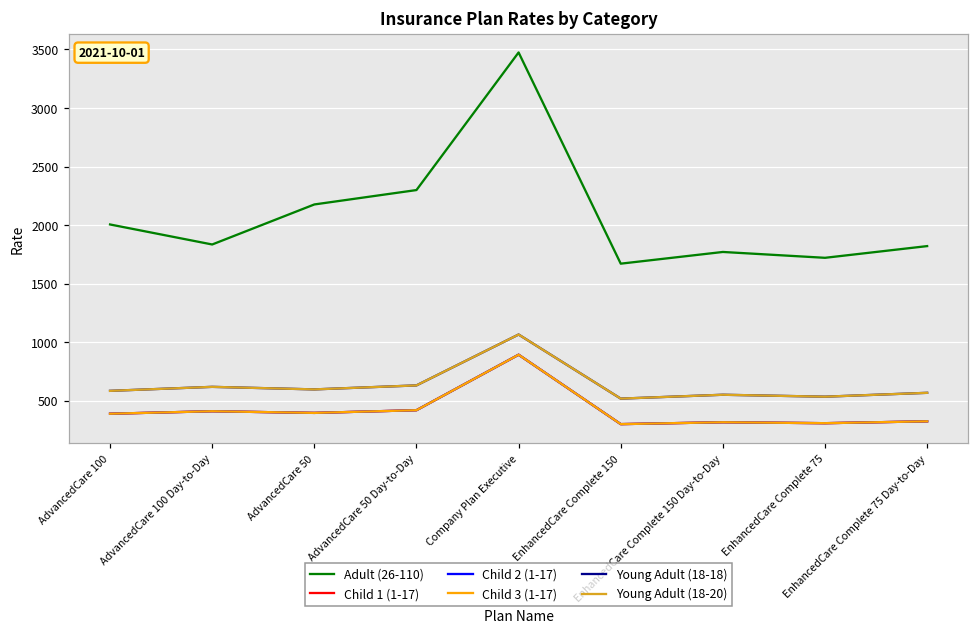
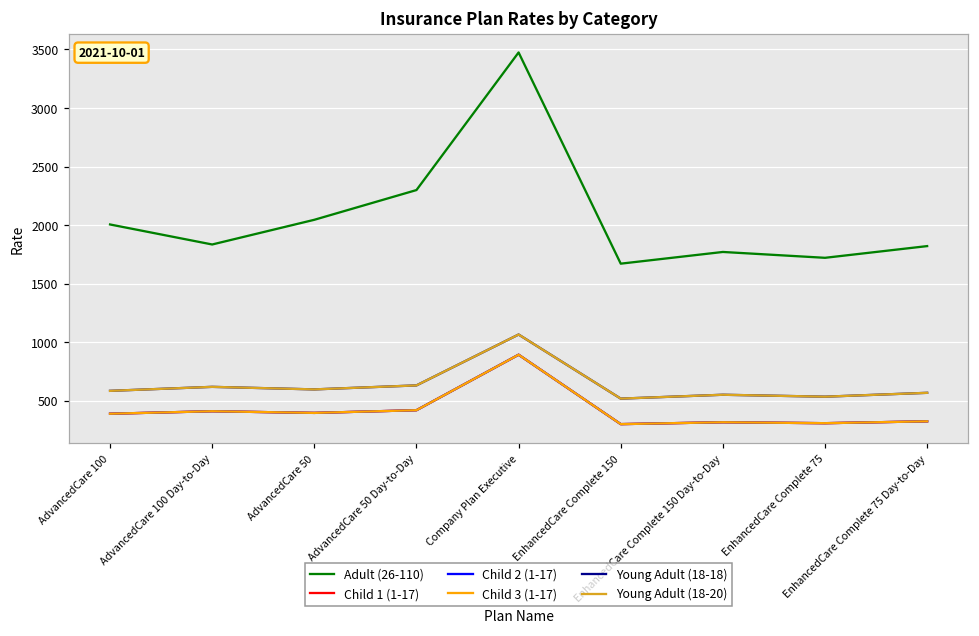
  {
    "Adult (26-110)": {
      "AdvancedCare 100": 2010,
      "AdvancedCare 100 Day-to-Day": 1830,
-     "AdvancedCare 50": 2180,
+     "AdvancedCare 50": 2050,
      "AdvancedCare 50 Day-to-Day": 2300,
      "Company Plan Executive": 3470,
      "EnhancedCare Complete 150": 1670,
      "EnhancedCare Complete 150 Day-to-Day": 1770,
      "EnhancedCare Complete 75": 1720,
      "EnhancedCare Complete 75 Day-to-Day": 1820
    }
  }
